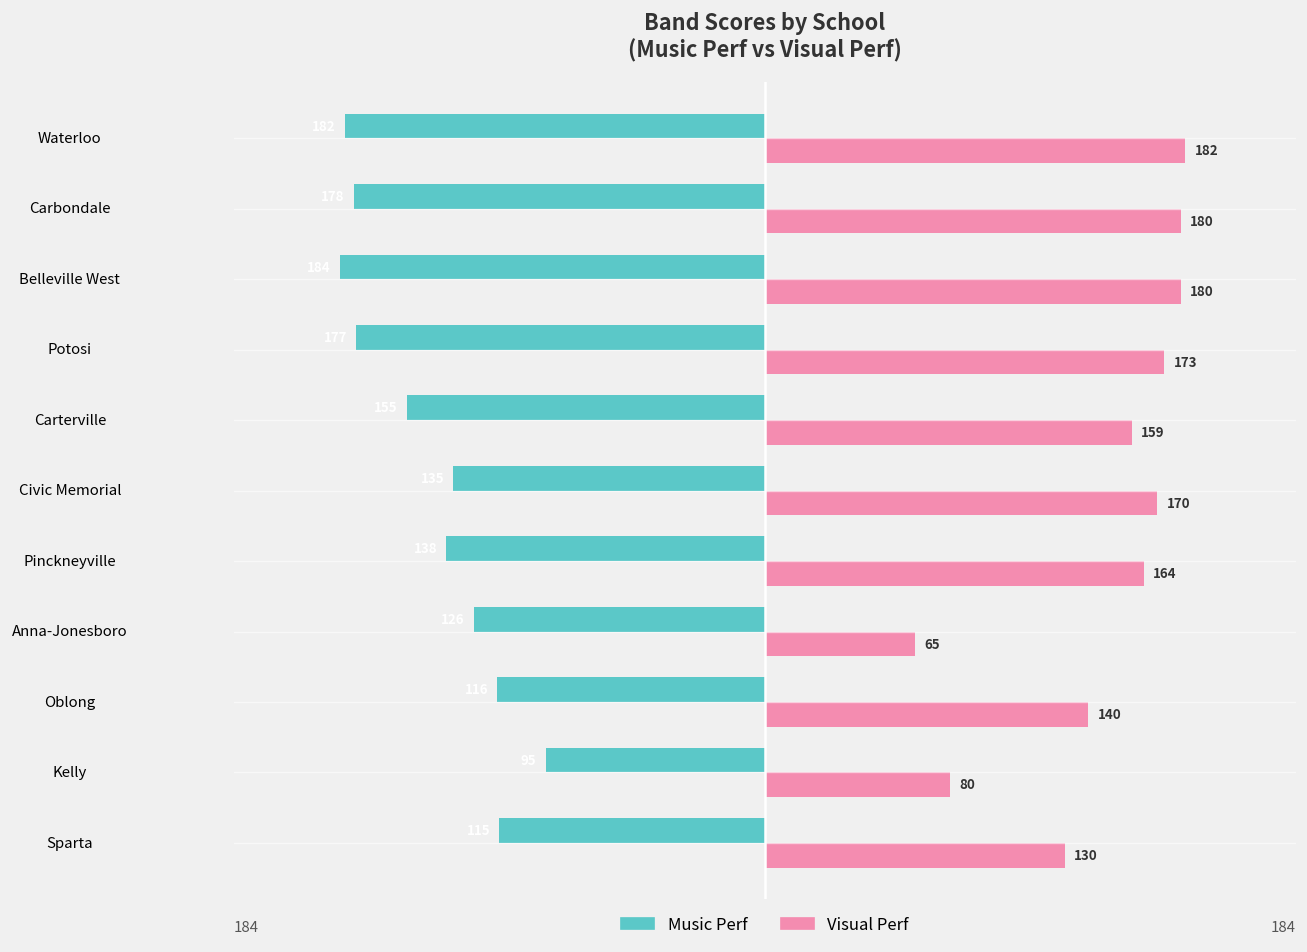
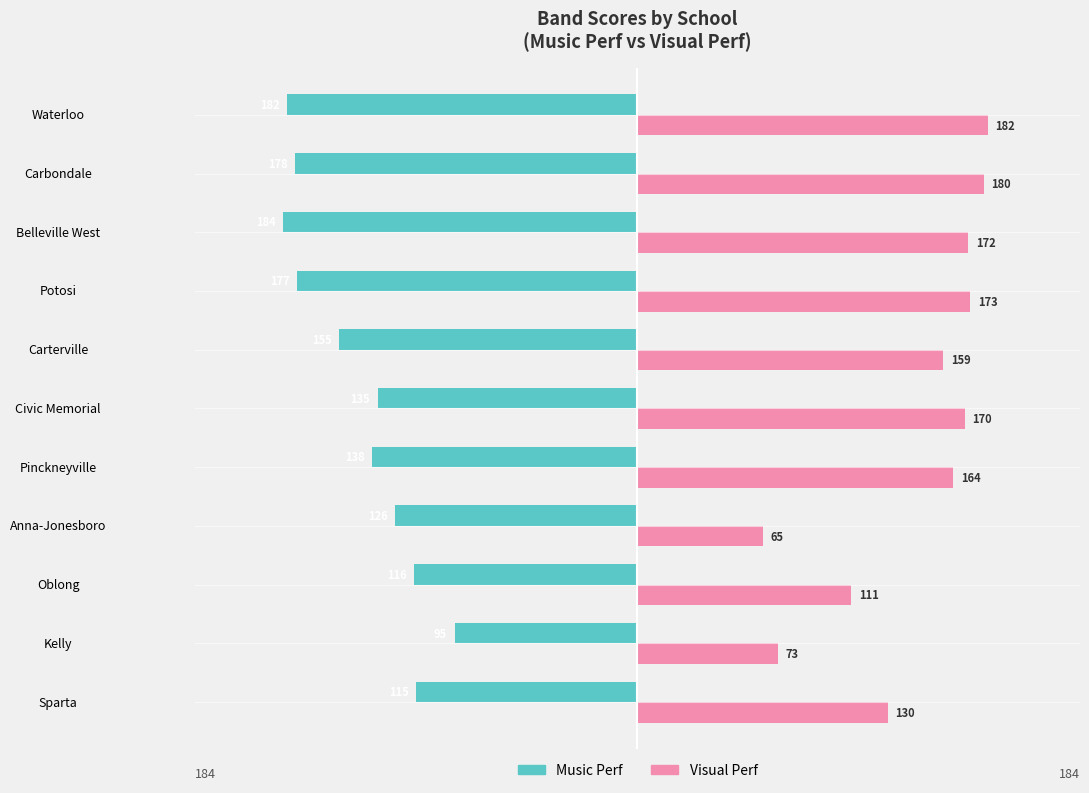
  {
    "Visual Perf": {
      "Waterloo": 182,
      "Carbondale": 180,
-     "Belleville West": 180,
+     "Belleville West": 172,
      "Potosi": 173,
      "Carterville": 159,
      "Civic Memorial": 170,
      "Pinckneyville": 164,
      "Anna-Jonesboro": 65,
-     "Oblong": 140,
-     "Kelly": 80,
+     "Oblong": 111,
+     "Kelly": 73,
      "Sparta": 130
    }
  }
